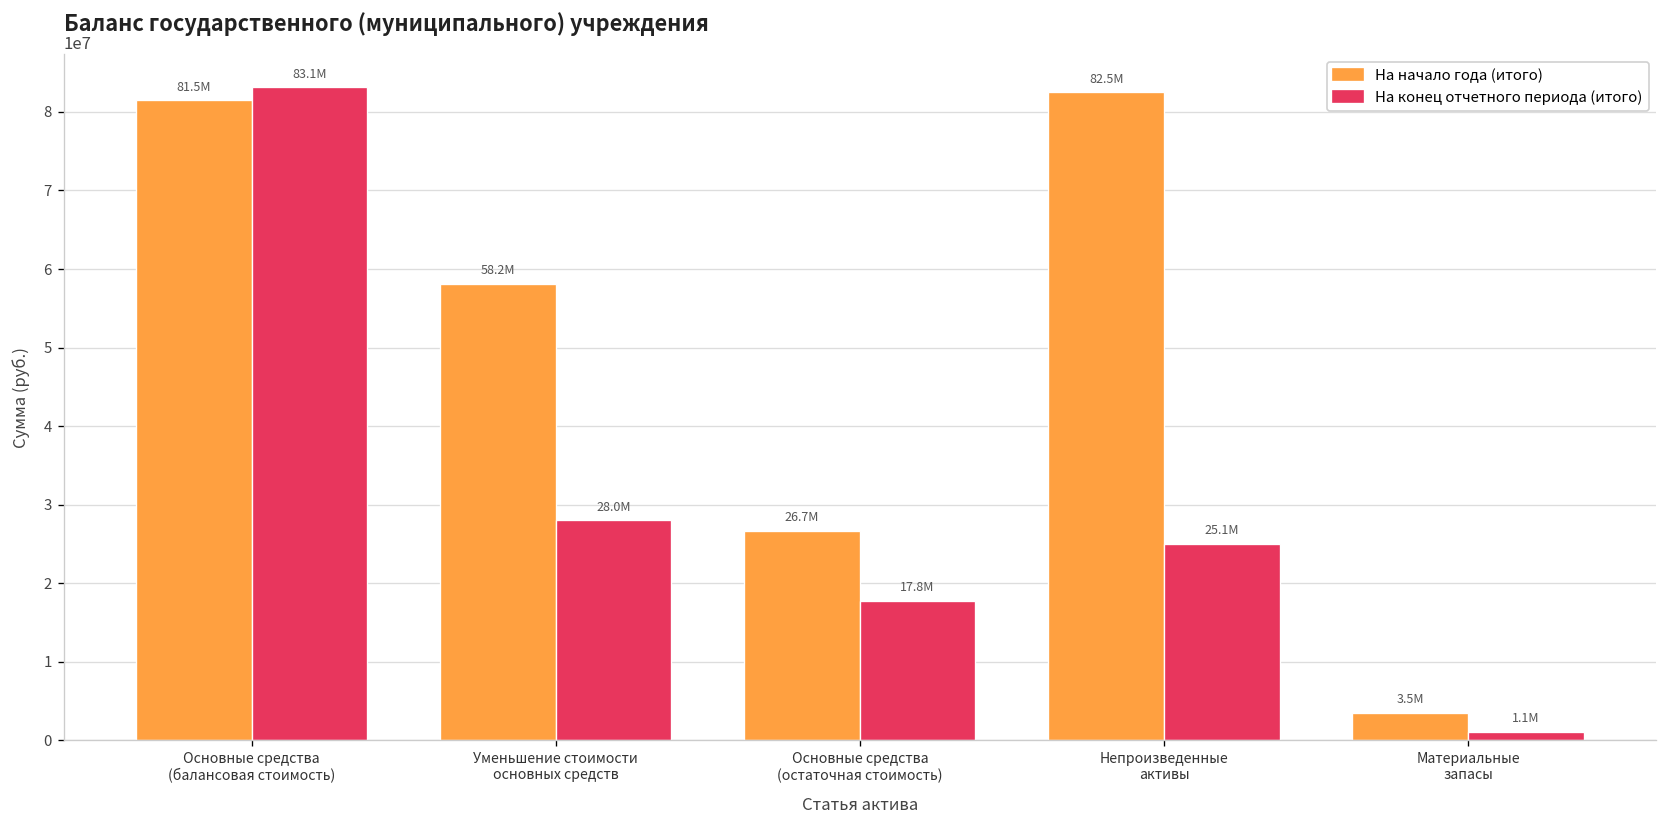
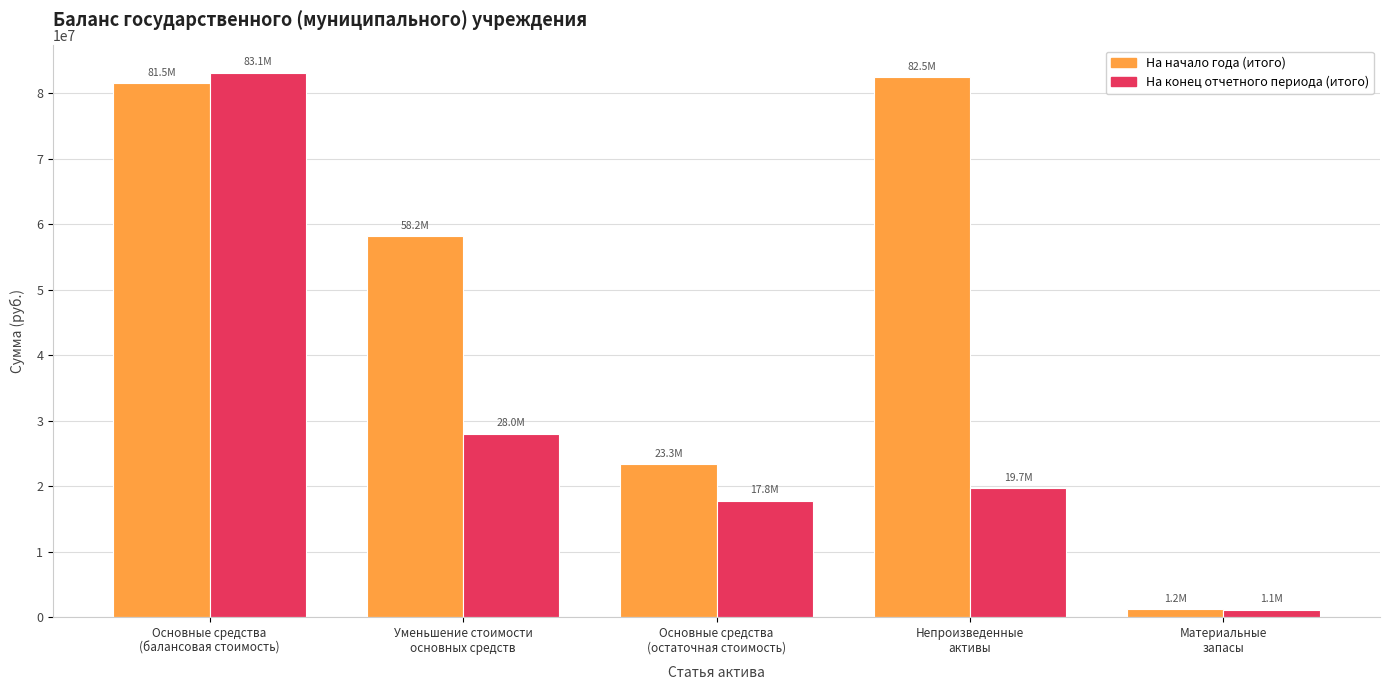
  {
    "На начало года (итого)": {
      "Основные средства (балансовая стоимость)": "81.5M",
      "Уменьшение стоимости основных средств": "58.2M",
-     "Основные средства (остаточная стоимость)": "26.7M",
+     "Основные средства (остаточная стоимость)": "23.3M",
      "Непроизведенные активы": "82.5M",
-     "Материальные запасы": "3.5M"
+     "Материальные запасы": "1.2M"
    },
    "На конец отчетного периода (итого)": {
      "Основные средства (балансовая стоимость)": "83.1M",
      "Уменьшение стоимости основных средств": "28.0M",
      "Основные средства (остаточная стоимость)": "17.8M",
-     "Непроизведенные активы": "25.1M",
+     "Непроизведенные активы": "19.7M",
      "Материальные запасы": "1.1M"
    }
  }
